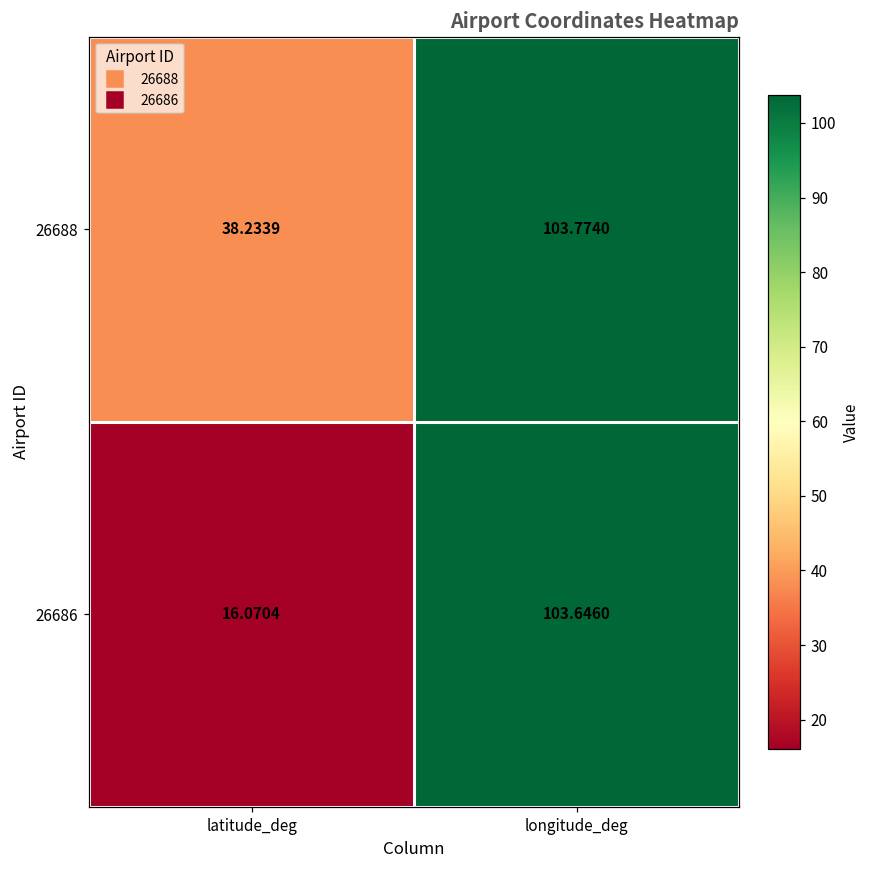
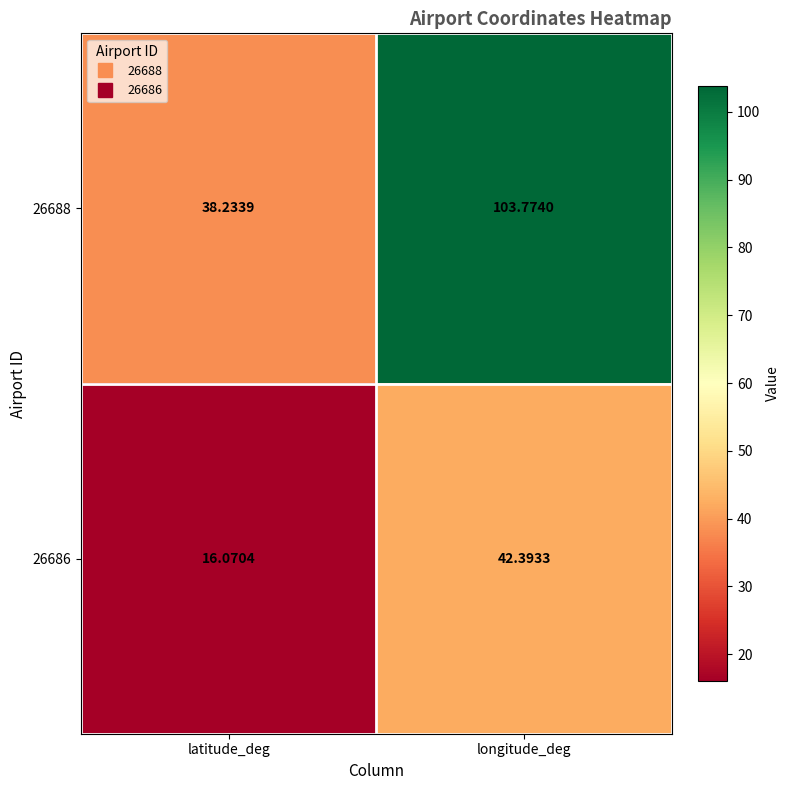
  {
    "26688": {
      "latitude_deg": 38.2339,
      "longitude_deg": 103.7740
    },
    "26686": {
      "latitude_deg": 16.0704,
-     "longitude_deg": 103.6460
+     "longitude_deg": 42.3933
    }
  }
